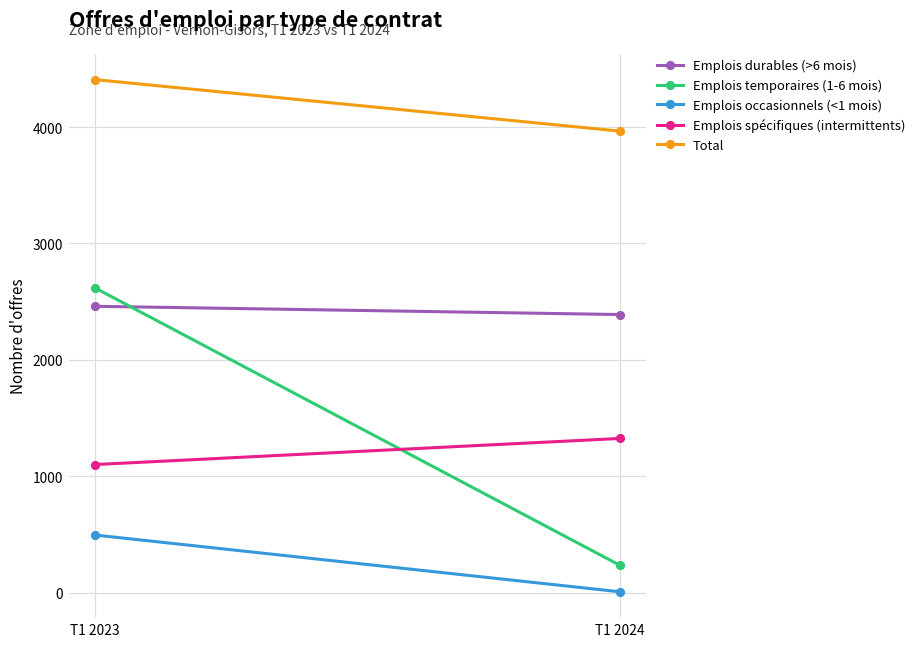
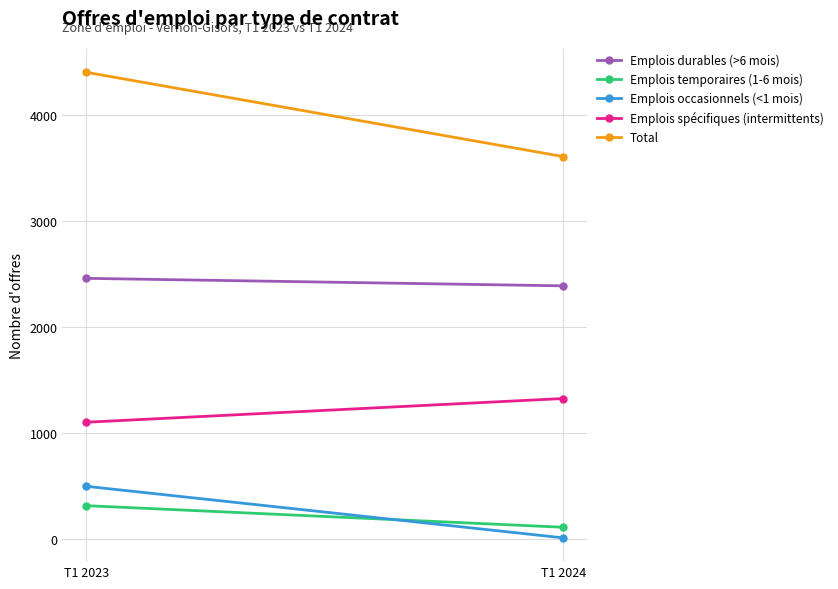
  {
    "Emplois durables (>6 mois)": {
      "T1 2023": 2460,
      "T1 2024": 2390
    },
    "Emplois temporaires (1-6 mois)": {
-     "T1 2023": 2620,
-     "T1 2024": 240
+     "T1 2023": 310,
+     "T1 2024": 110
    },
    "Emplois occasionnels (<1 mois)": {
      "T1 2023": 500,
      "T1 2024": 10
    },
    "Emplois spécifiques (intermittents)": {
      "T1 2023": 1100,
      "T1 2024": 1330
    },
    "Total": {
      "T1 2023": 4410,
-     "T1 2024": 3970
+     "T1 2024": 3610
    }
  }
